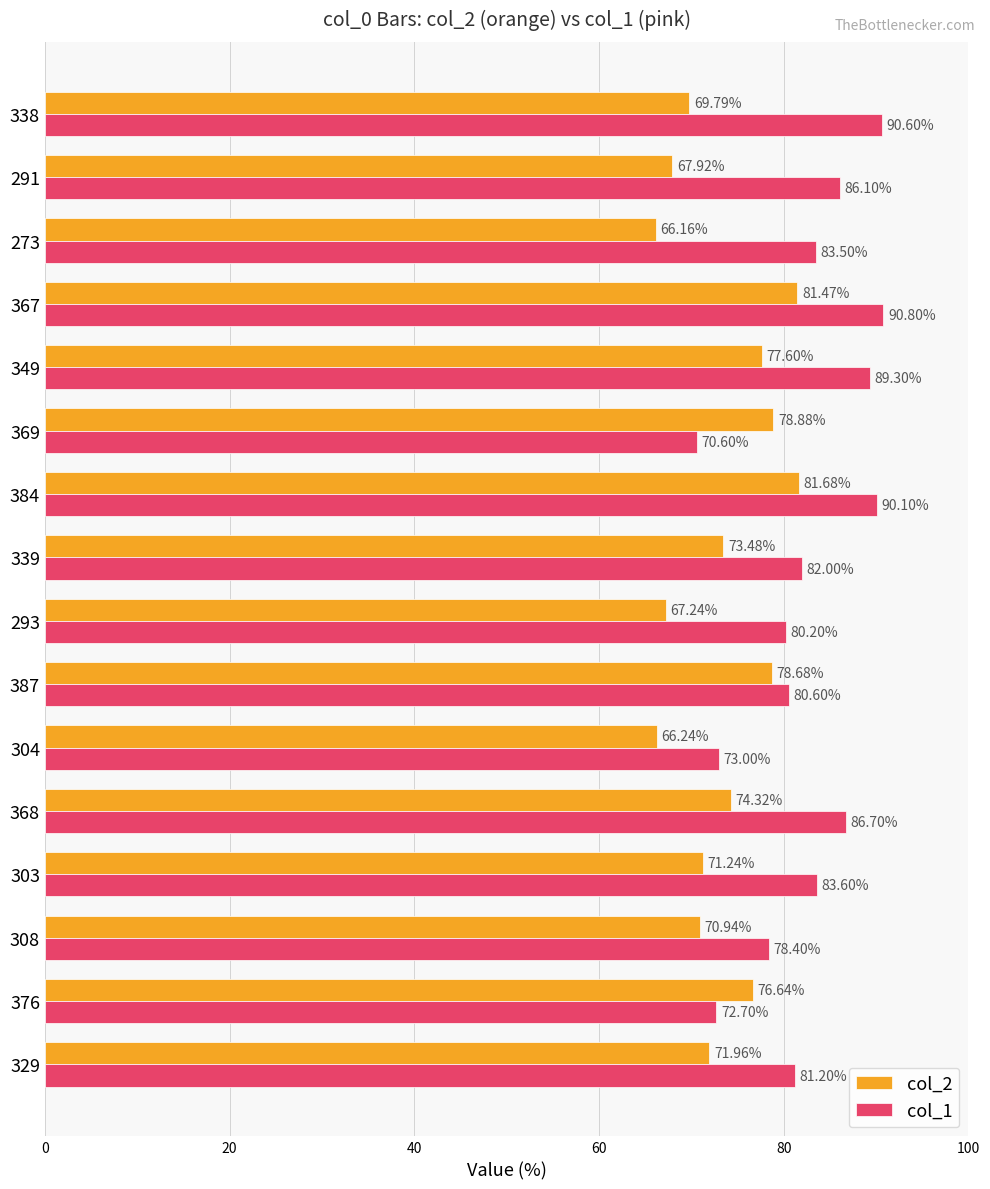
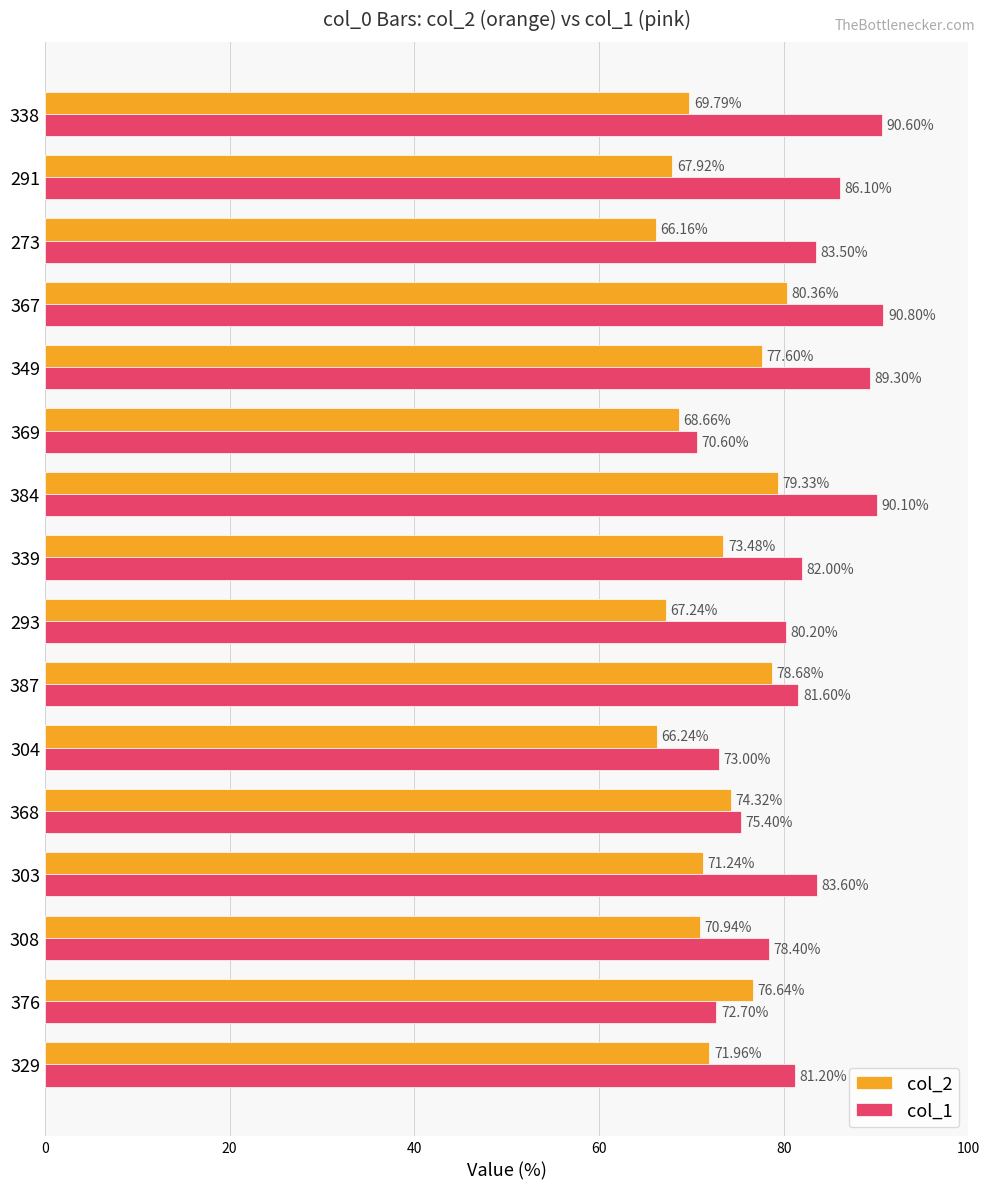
  {
    "col_2": {
      "338": "69.79%",
      "291": "67.92%",
      "273": "66.16%",
-     "367": "81.47%",
+     "367": "80.36%",
      "349": "77.60%",
-     "369": "78.88%",
-     "384": "81.68%",
+     "369": "68.66%",
+     "384": "79.33%",
      "339": "73.48%",
      "293": "67.24%",
      "387": "78.68%",
      "304": "66.24%",
      "368": "74.32%",
      "303": "71.24%",
      "308": "70.94%",
      "376": "76.64%",
      "329": "71.96%"
    },
    "col_1": {
      "338": "90.60%",
      "291": "86.10%",
      "273": "83.50%",
      "367": "90.80%",
      "349": "89.30%",
      "369": "70.60%",
      "384": "90.10%",
      "339": "82.00%",
      "293": "80.20%",
-     "387": "80.60%",
+     "387": "81.60%",
      "304": "73.00%",
-     "368": "86.70%",
+     "368": "75.40%",
      "303": "83.60%",
      "308": "78.40%",
      "376": "72.70%",
      "329": "81.20%"
    }
  }
